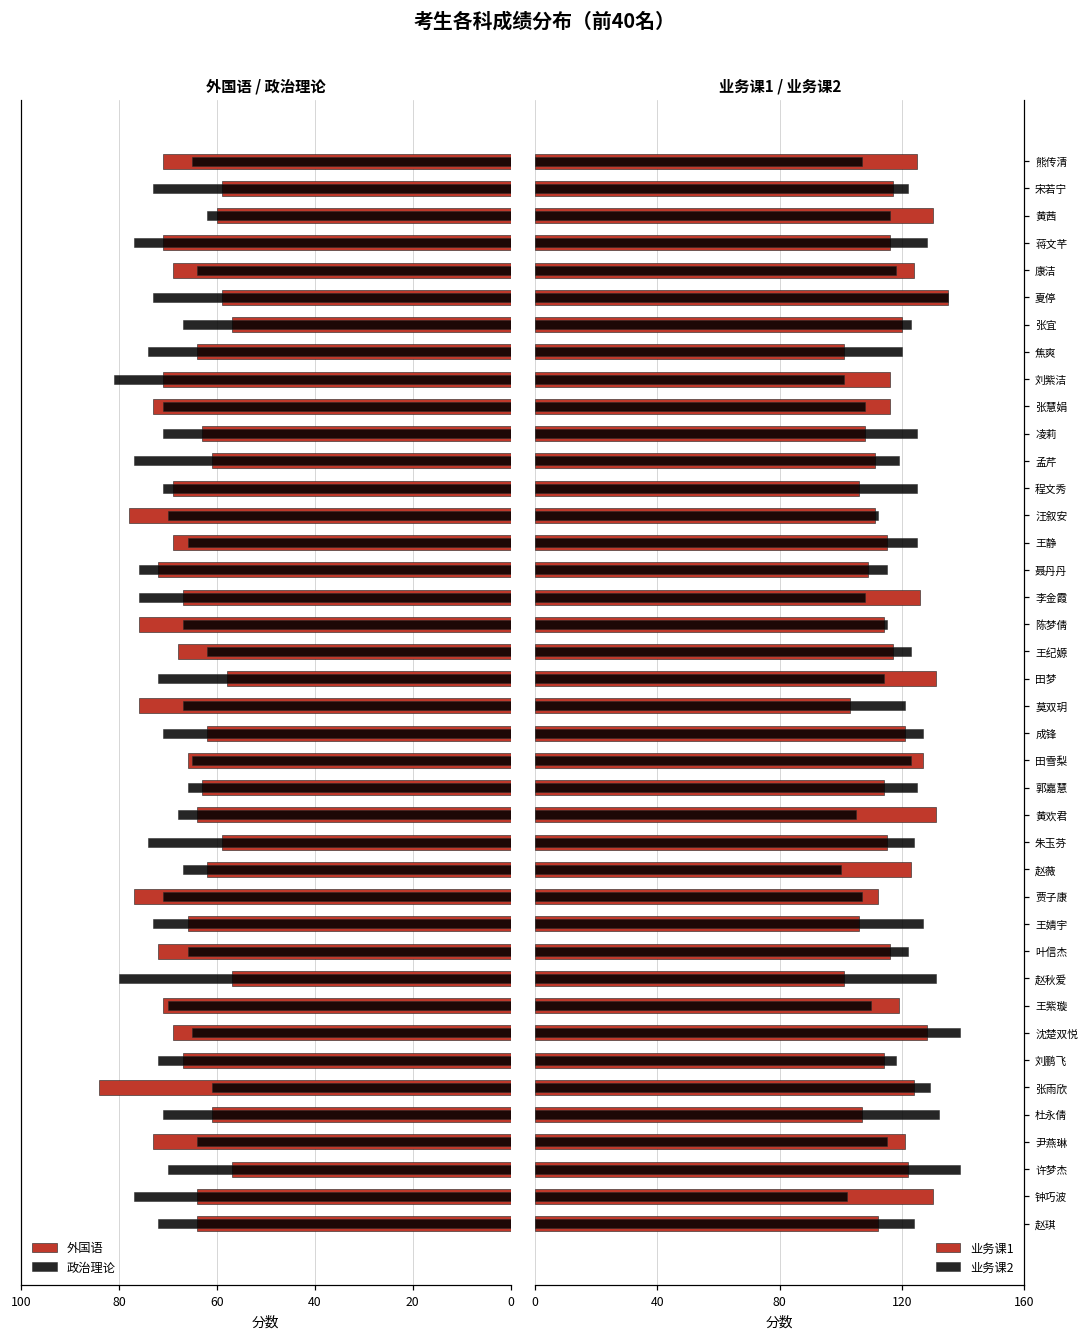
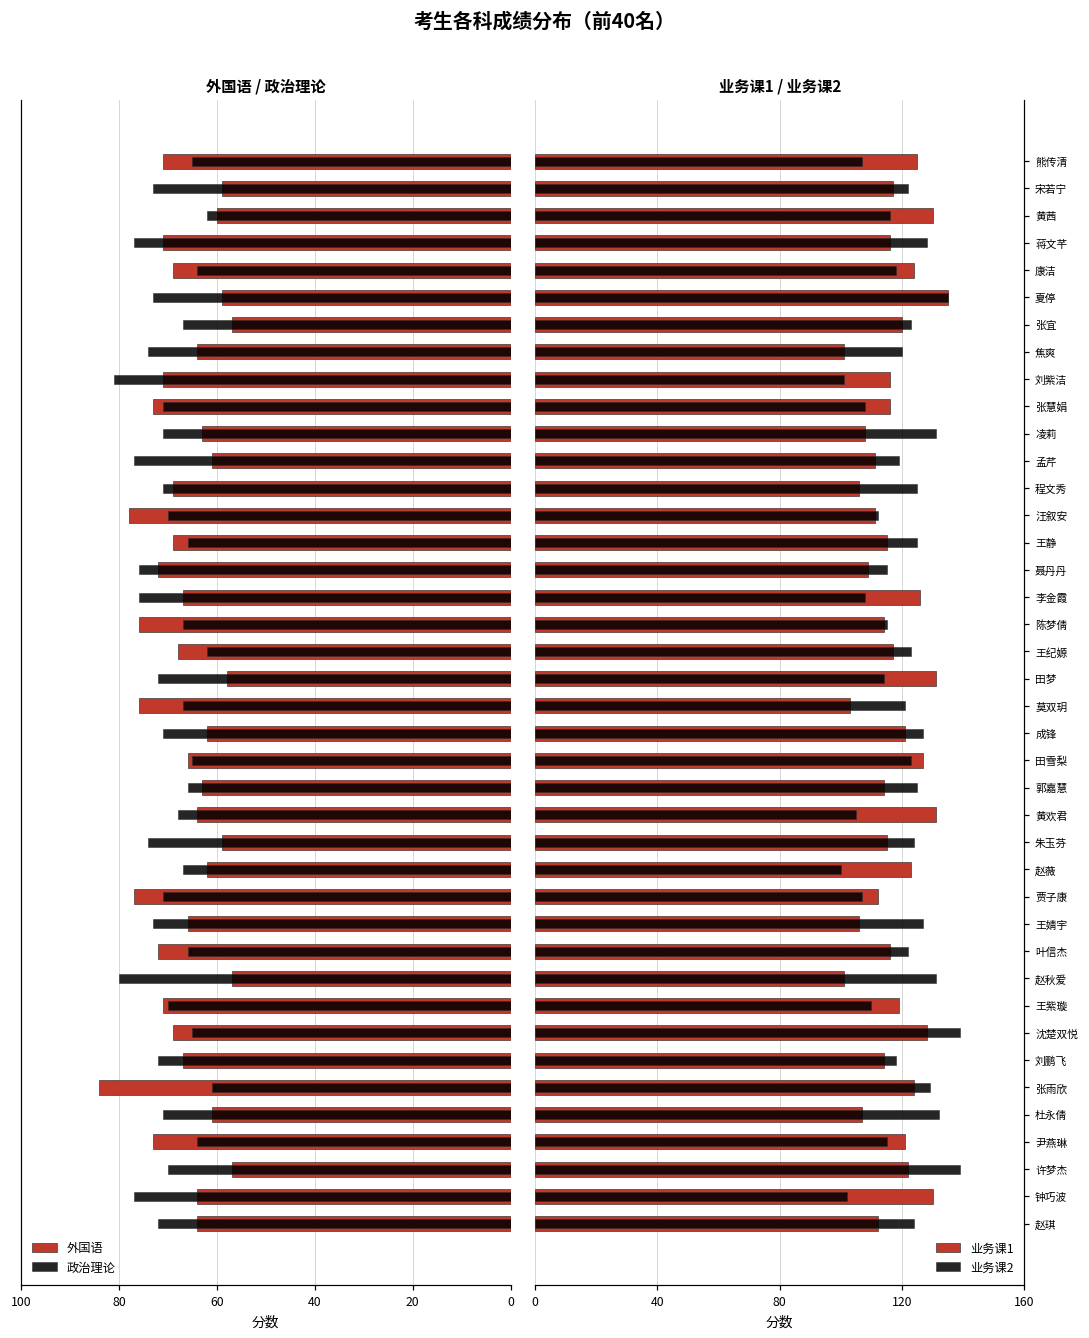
  {
    "业务课1 / 业务课2": {
      "业务课1": {
        "熊传清": 125,
        "黄茜": 130,
        "康洁": 124,
        "夏停": 135,
        "刘紫洁": 116,
        "张慧娟": 116,
        "李金霞": 126,
        "田梦": 131,
        "田雪梨": 127,
        "黄欢君": 131,
        "赵薇": 123,
        "贾子康": 112,
        "王紫璇": 119,
        "尹燕琳": 121,
        "钟巧波": 130
      },
      "业务课2": {
        "宋若宁": 122,
        "蒋文芊": 128,
        "夏停": 135,
        "张宜": 123,
        "焦爽": 120,
-       "凌莉": 125,
+       "凌莉": 131,
        "孟芹": 119,
        "程文秀": 125,
        "汪叙安": 112,
        "王静": 125,
        "聂丹丹": 115,
        "陈梦倩": 115,
        "王纪嫄": 123,
        "莫双玥": 121,
        "成锋": 127,
        "郭嘉慧": 125,
        "朱玉芬": 124,
        "王婧宇": 127,
        "叶信杰": 122,
        "赵秋爱": 131,
        "沈楚双悦": 139,
        "刘鹏飞": 118,
        "张雨欣": 129,
        "杜永倩": 132,
        "许梦杰": 139,
        "赵琪": 124
      }
    }
  }
